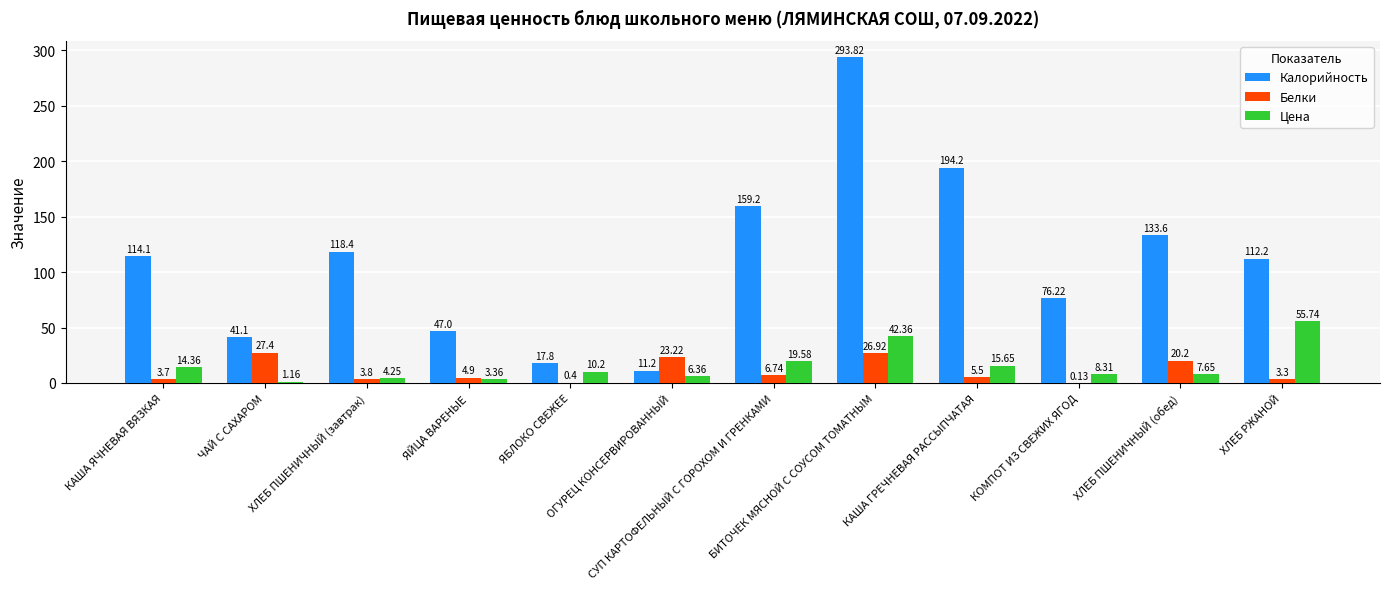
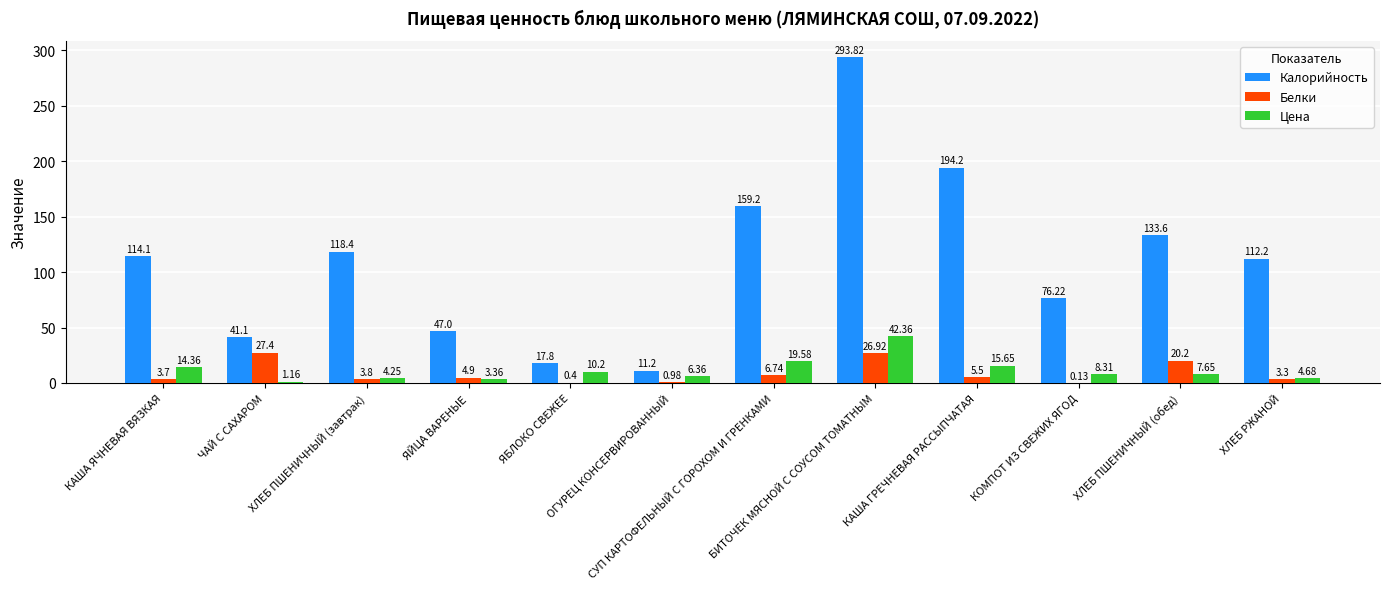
  {
    "Калорийность": {
      "КАША ЯЧНЕВАЯ ВЯЗКАЯ": 114.1,
      "ЧАЙ С САХАРОМ": 41.1,
      "ХЛЕБ ПШЕНИЧНЫЙ (завтрак)": 118.4,
      "ЯЙЦА ВАРЕНЫЕ": 47.0,
      "ЯБЛОКО СВЕЖЕЕ": 17.8,
      "ОГУРЕЦ КОНСЕРВИРОВАННЫЙ": 11.2,
      "СУП КАРТОФЕЛЬНЫЙ С ГОРОХОМ И ГРЕНКАМИ": 159.2,
      "БИТОЧЕК МЯСНОЙ С СОУСОМ ТОМАТНЫМ": 293.82,
      "КАША ГРЕЧНЕВАЯ РАССЫПЧАТАЯ": 194.2,
      "КОМПОТ ИЗ СВЕЖИХ ЯГОД": 76.22,
      "ХЛЕБ ПШЕНИЧНЫЙ (обед)": 133.6,
      "ХЛЕБ РЖАНОЙ": 112.2
    },
    "Белки": {
      "КАША ЯЧНЕВАЯ ВЯЗКАЯ": 3.7,
      "ЧАЙ С САХАРОМ": 27.4,
      "ХЛЕБ ПШЕНИЧНЫЙ (завтрак)": 3.8,
      "ЯЙЦА ВАРЕНЫЕ": 4.9,
      "ЯБЛОКО СВЕЖЕЕ": 0.4,
-     "ОГУРЕЦ КОНСЕРВИРОВАННЫЙ": 23.22,
+     "ОГУРЕЦ КОНСЕРВИРОВАННЫЙ": 0.98,
      "СУП КАРТОФЕЛЬНЫЙ С ГОРОХОМ И ГРЕНКАМИ": 6.74,
      "БИТОЧЕК МЯСНОЙ С СОУСОМ ТОМАТНЫМ": 26.92,
      "КАША ГРЕЧНЕВАЯ РАССЫПЧАТАЯ": 5.5,
      "КОМПОТ ИЗ СВЕЖИХ ЯГОД": 0.13,
      "ХЛЕБ ПШЕНИЧНЫЙ (обед)": 20.2,
      "ХЛЕБ РЖАНОЙ": 3.3
    },
    "Цена": {
      "КАША ЯЧНЕВАЯ ВЯЗКАЯ": 14.36,
      "ЧАЙ С САХАРОМ": 1.16,
      "ХЛЕБ ПШЕНИЧНЫЙ (завтрак)": 4.25,
      "ЯЙЦА ВАРЕНЫЕ": 3.36,
      "ЯБЛОКО СВЕЖЕЕ": 10.2,
      "ОГУРЕЦ КОНСЕРВИРОВАННЫЙ": 6.36,
      "СУП КАРТОФЕЛЬНЫЙ С ГОРОХОМ И ГРЕНКАМИ": 19.58,
      "БИТОЧЕК МЯСНОЙ С СОУСОМ ТОМАТНЫМ": 42.36,
      "КАША ГРЕЧНЕВАЯ РАССЫПЧАТАЯ": 15.65,
      "КОМПОТ ИЗ СВЕЖИХ ЯГОД": 8.31,
      "ХЛЕБ ПШЕНИЧНЫЙ (обед)": 7.65,
-     "ХЛЕБ РЖАНОЙ": 55.74
+     "ХЛЕБ РЖАНОЙ": 4.68
    }
  }
